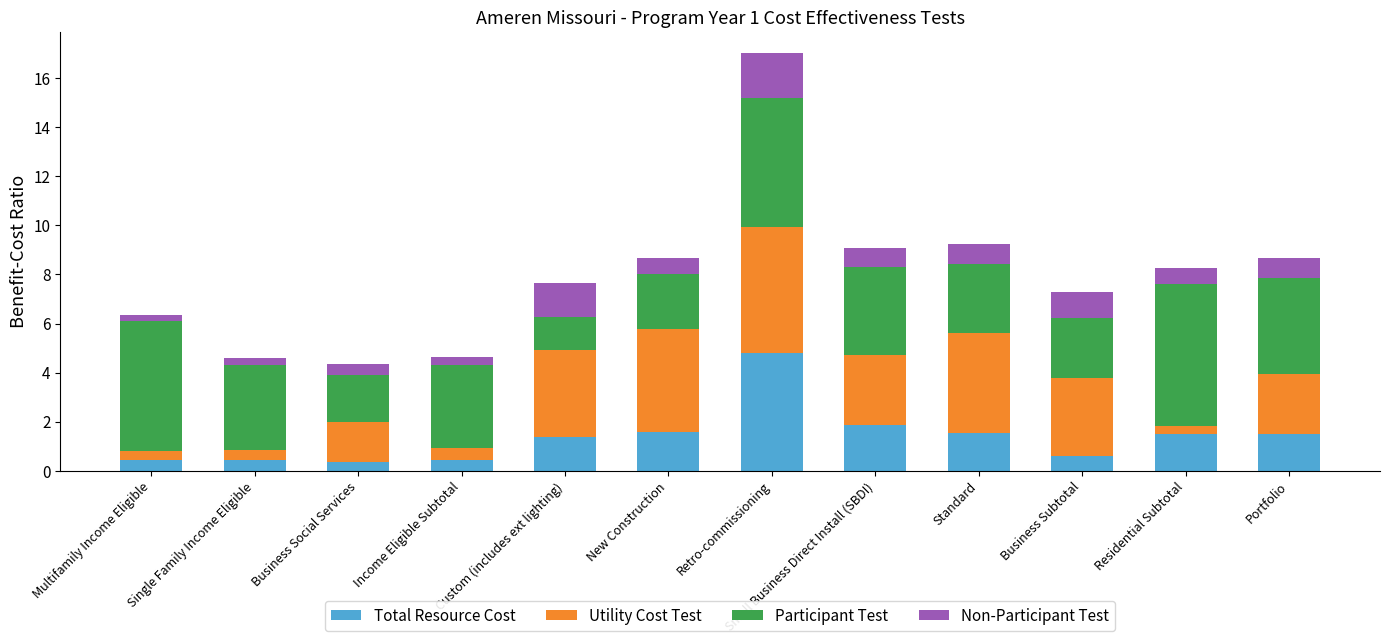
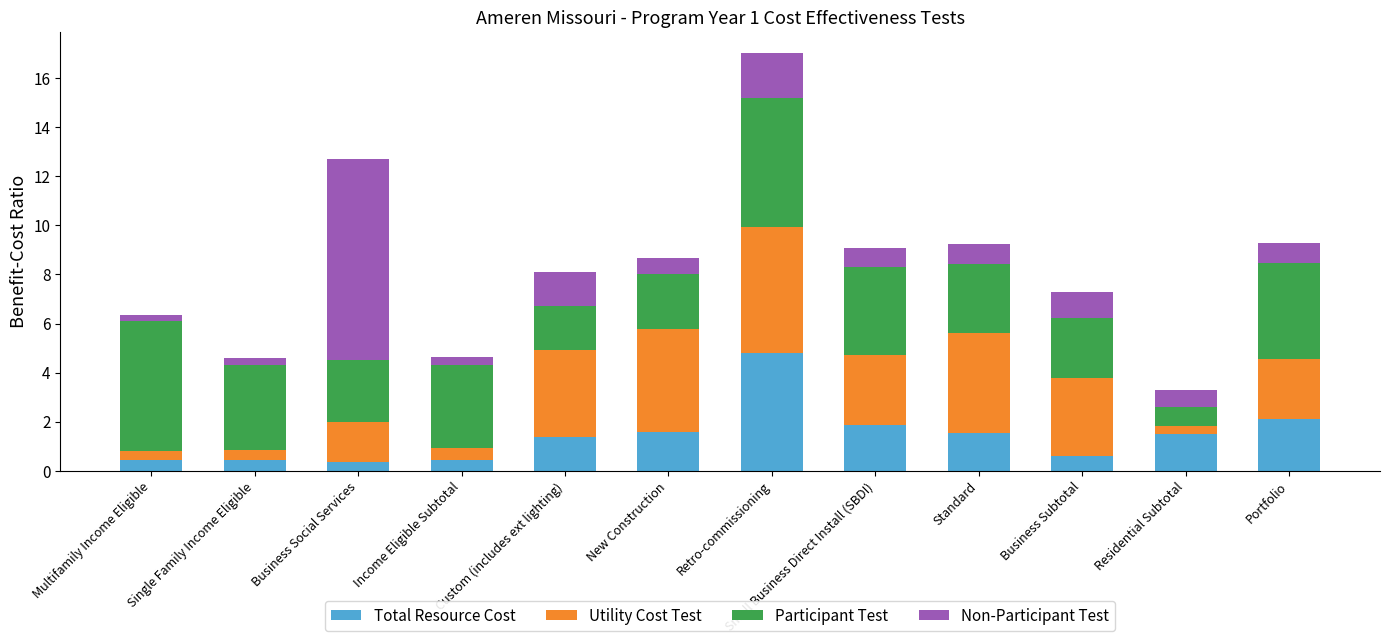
  {
    "Total Resource Cost": {
      "Multifamily Income Eligible": 0.5,
      "Single Family Income Eligible": 0.4,
      "Business Social Services": 0.4,
      "Income Eligible Subtotal": 0.5,
      "Custom (includes ext lighting)": 1.4,
      "New Construction": 1.6,
      "Retro-commissioning": 4.8,
      "Small Business Direct Install (SBDI)": 1.9,
      "Standard": 1.5,
      "Business Subtotal": 0.6,
      "Residential Subtotal": 1.5,
-     "Portfolio": 1.5
+     "Portfolio": 2.1
    },
    "Utility Cost Test": {
      "Multifamily Income Eligible": 0.4,
      "Single Family Income Eligible": 0.4,
      "Business Social Services": 1.6,
      "Income Eligible Subtotal": 0.5,
      "Custom (includes ext lighting)": 3.5,
      "New Construction": 4.2,
      "Retro-commissioning": 5.1,
      "Small Business Direct Install (SBDI)": 2.8,
      "Standard": 4.1,
      "Business Subtotal": 3.1,
      "Residential Subtotal": 0.3,
      "Portfolio": 2.4
    },
    "Participant Test": {
      "Multifamily Income Eligible": 5.3,
      "Single Family Income Eligible": 3.4,
-     "Business Social Services": 1.9,
+     "Business Social Services": 2.5,
      "Income Eligible Subtotal": 3.4,
-     "Custom (includes ext lighting)": 1.4,
+     "Custom (includes ext lighting)": 1.8,
      "New Construction": 2.2,
      "Retro-commissioning": 5.2,
      "Small Business Direct Install (SBDI)": 3.6,
      "Standard": 2.8,
      "Business Subtotal": 2.5,
-     "Residential Subtotal": 5.8,
+     "Residential Subtotal": 0.8,
      "Portfolio": 3.9
    },
    "Non-Participant Test": {
      "Multifamily Income Eligible": 0.3,
      "Single Family Income Eligible": 0.3,
-     "Business Social Services": 0.5,
+     "Business Social Services": 8.2,
      "Income Eligible Subtotal": 0.3,
      "Custom (includes ext lighting)": 1.4,
      "New Construction": 0.7,
      "Retro-commissioning": 1.8,
      "Small Business Direct Install (SBDI)": 0.8,
      "Standard": 0.8,
      "Business Subtotal": 1.1,
      "Residential Subtotal": 0.7,
      "Portfolio": 0.8
    }
  }
